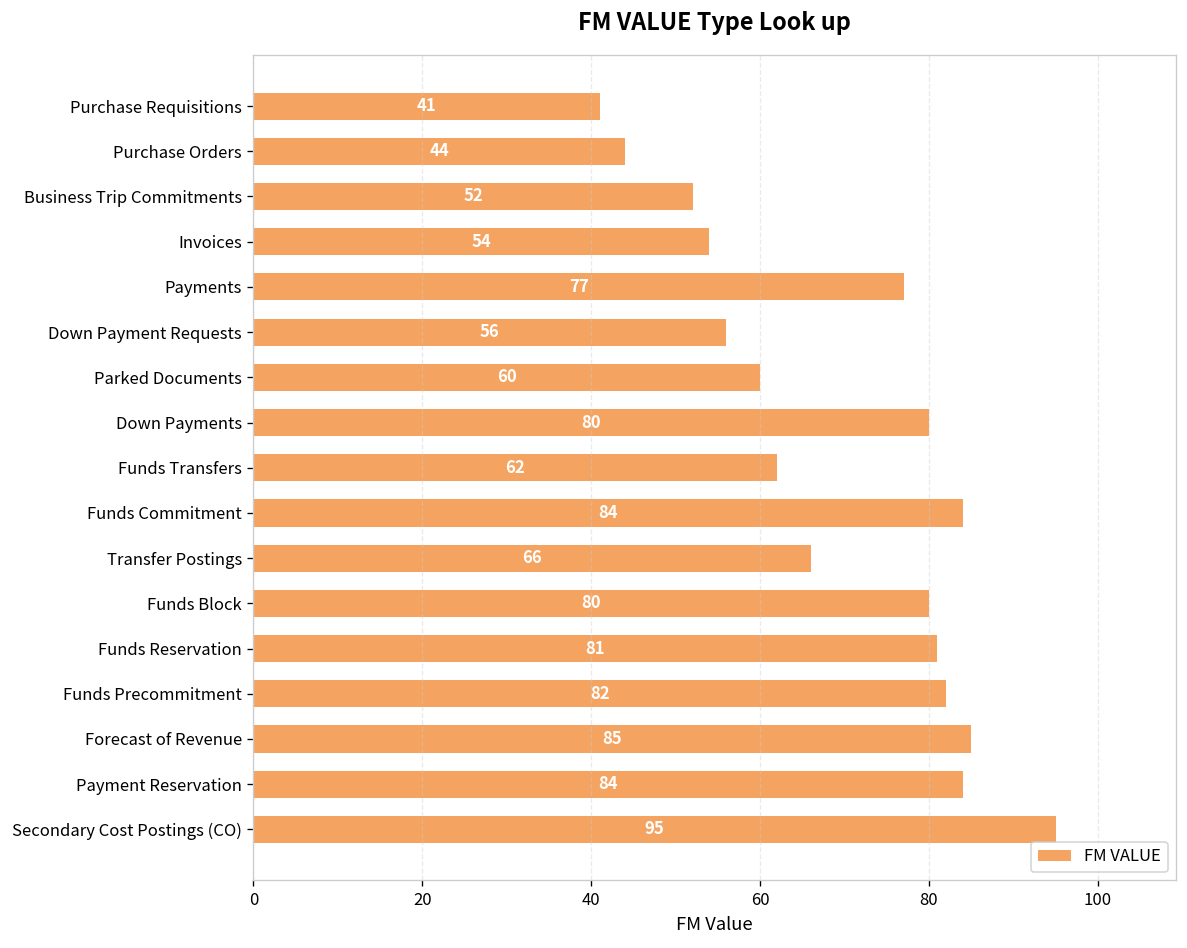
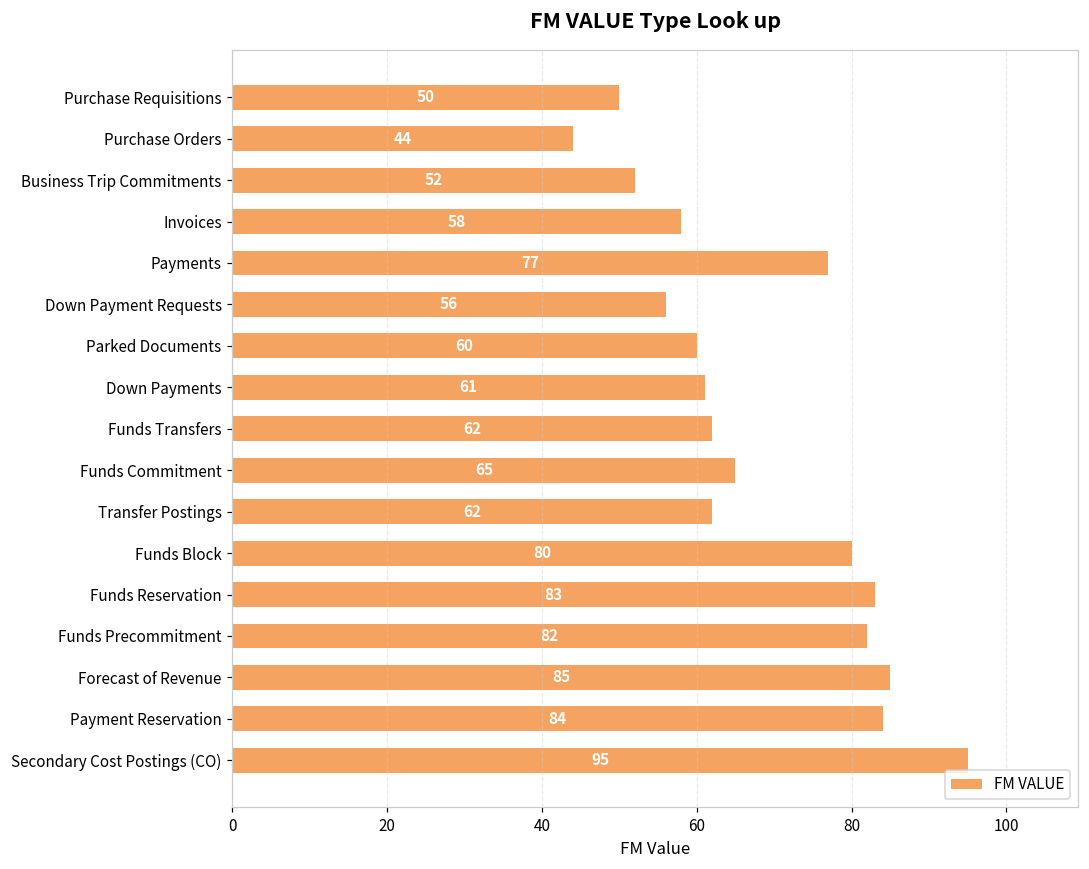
  {
-   "Purchase Requisitions": 41,
+   "Purchase Requisitions": 50,
    "Purchase Orders": 44,
    "Business Trip Commitments": 52,
-   "Invoices": 54,
+   "Invoices": 58,
    "Payments": 77,
    "Down Payment Requests": 56,
    "Parked Documents": 60,
-   "Down Payments": 80,
+   "Down Payments": 61,
    "Funds Transfers": 62,
-   "Funds Commitment": 84,
-   "Transfer Postings": 66,
+   "Funds Commitment": 65,
+   "Transfer Postings": 62,
    "Funds Block": 80,
-   "Funds Reservation": 81,
+   "Funds Reservation": 83,
    "Funds Precommitment": 82,
    "Forecast of Revenue": 85,
    "Payment Reservation": 84,
    "Secondary Cost Postings (CO)": 95
  }
